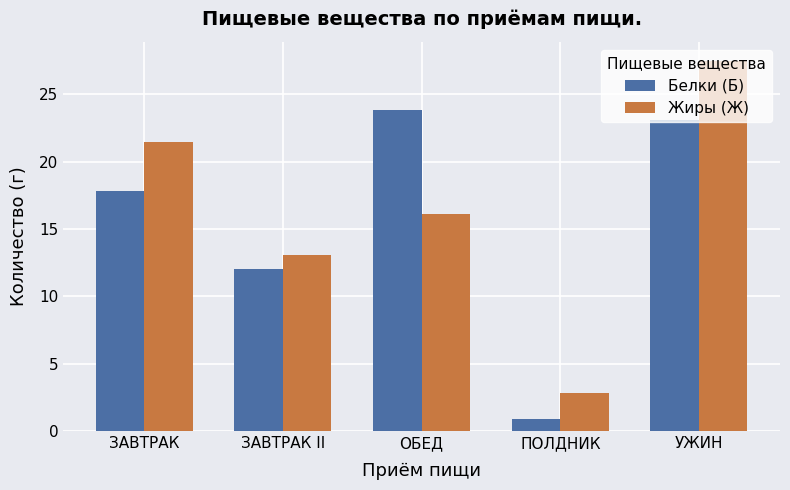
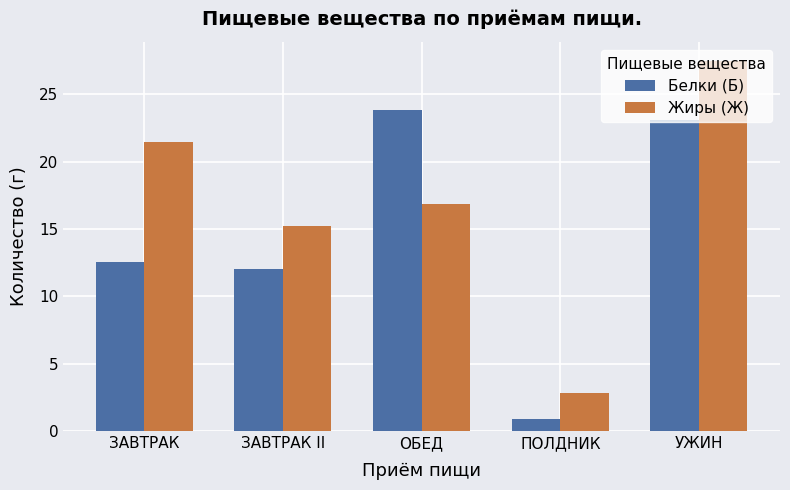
  {
    "Белки (Б)": {
-     "ЗАВТРАК": 17.8,
+     "ЗАВТРАК": 12.5,
      "ЗАВТРАК II": 12.0,
      "ОБЕД": 23.9,
      "ПОЛДНИК": 0.9
    },
    "Жиры (Ж)": {
      "ЗАВТРАК": 21.4,
-     "ЗАВТРАК II": 13.1,
-     "ОБЕД": 16.1,
+     "ЗАВТРАК II": 15.2,
+     "ОБЕД": 16.8,
      "ПОЛДНИК": 2.9
    }
  }
